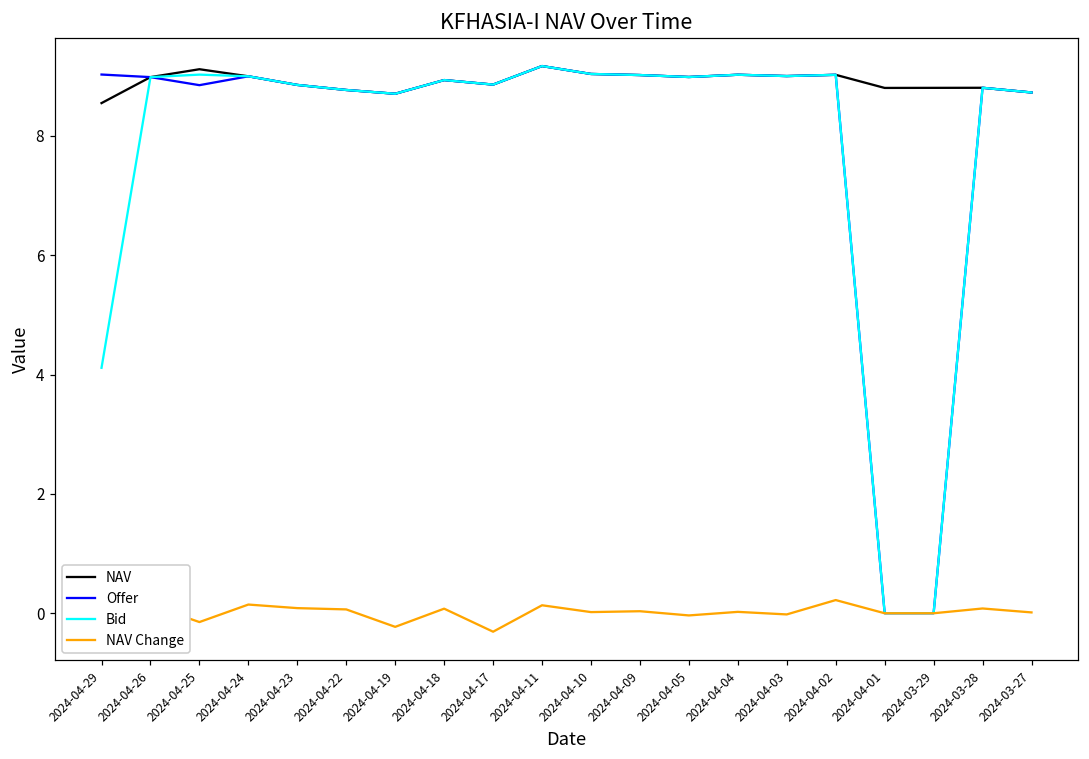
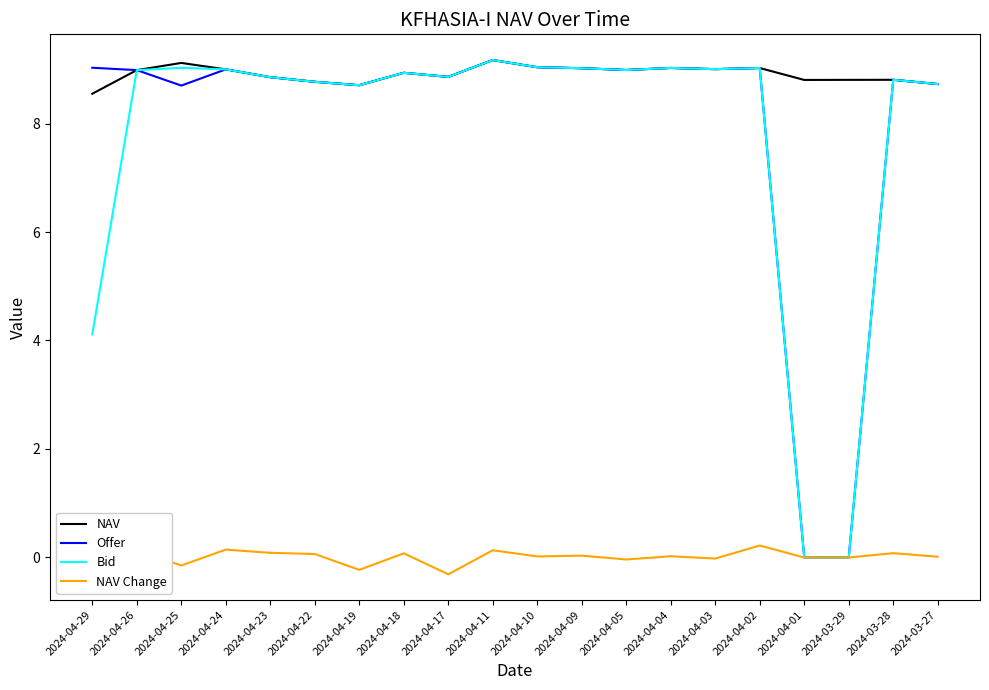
  {
    "NAV": {
      "2024-04-29": 8.6,
      "2024-04-25": 9.1,
      "2024-04-01": 8.8,
      "2024-03-29": 8.8
    },
    "Offer": {
      "2024-04-29": 9.0,
-     "2024-04-25": 8.9
+     "2024-04-25": 8.7
    },
    "Bid": {
      "2024-04-29": 4.1,
      "2024-04-25": 9.0
    },
    "NAV Change": {
      "2024-04-25": -0.1,
      "2024-04-24": 0.1,
      "2024-04-23": 0.1,
      "2024-04-22": 0.1,
      "2024-04-19": -0.2,
      "2024-04-18": 0.1,
      "2024-04-17": -0.3,
      "2024-04-11": 0.1,
      "2024-04-10": 0.0,
      "2024-04-09": 0.0,
      "2024-04-05": 0.0,
      "2024-04-04": 0.0,
      "2024-04-03": 0.0,
      "2024-04-02": 0.2,
      "2024-03-28": 0.1,
      "2024-03-27": 0.0
    }
  }
